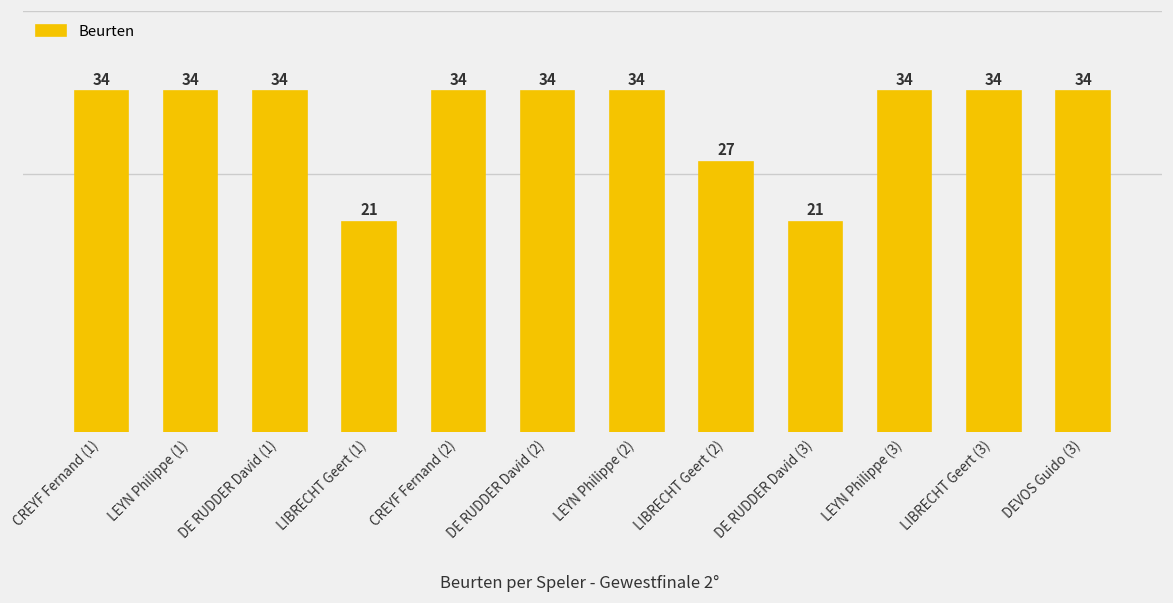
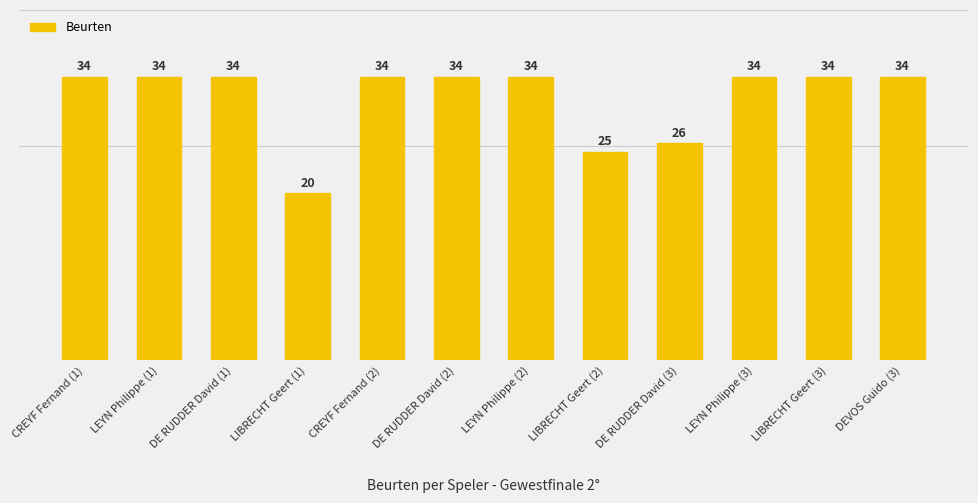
  {
    "CREYF Fernand (1)": 34,
    "LEYN Philippe (1)": 34,
    "DE RUDDER David (1)": 34,
-   "LIBRECHT Geert (1)": 21,
+   "LIBRECHT Geert (1)": 20,
    "CREYF Fernand (2)": 34,
    "DE RUDDER David (2)": 34,
    "LEYN Philippe (2)": 34,
-   "LIBRECHT Geert (2)": 27,
-   "DE RUDDER David (3)": 21,
+   "LIBRECHT Geert (2)": 25,
+   "DE RUDDER David (3)": 26,
    "LEYN Philippe (3)": 34,
    "LIBRECHT Geert (3)": 34,
    "DEVOS Guido (3)": 34
  }
